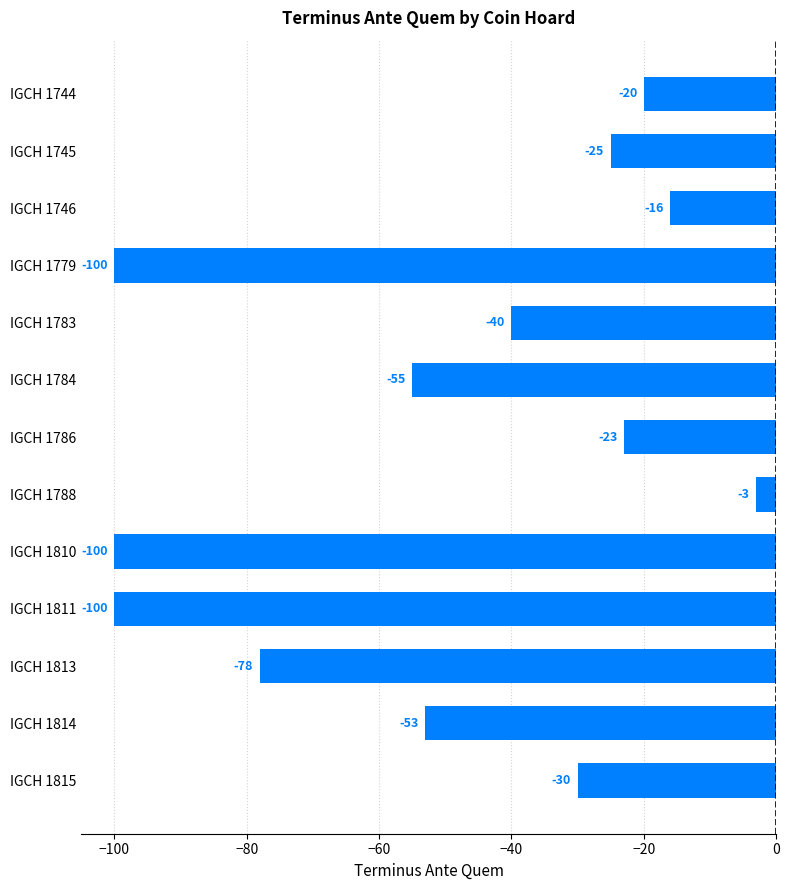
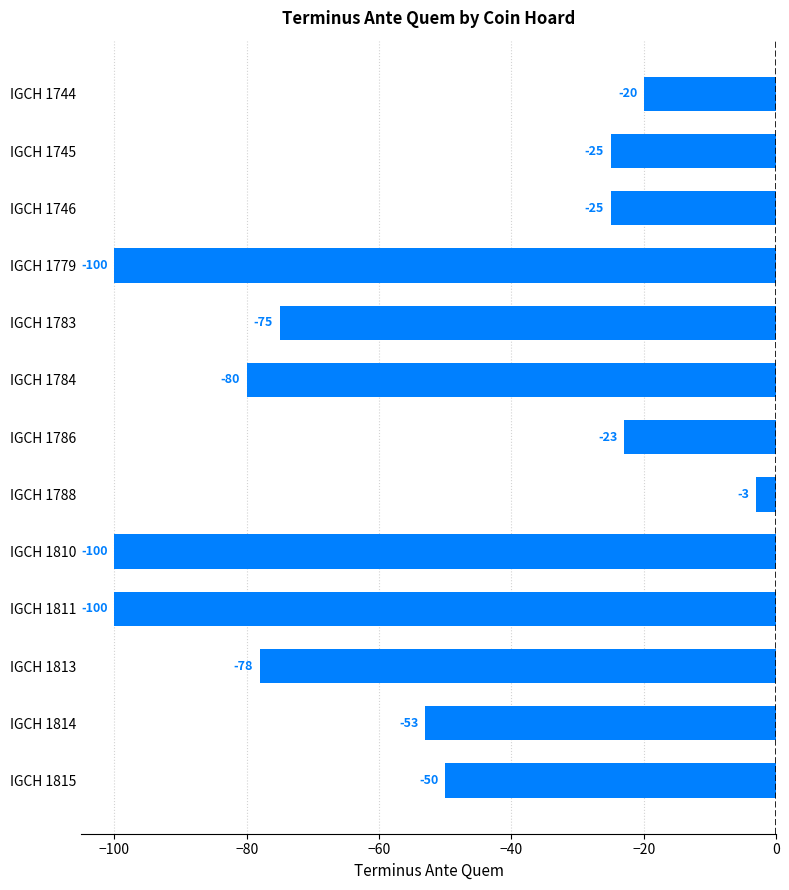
  {
    "IGCH 1744": -20,
    "IGCH 1745": -25,
-   "IGCH 1746": -16,
+   "IGCH 1746": -25,
    "IGCH 1779": -100,
-   "IGCH 1783": -40,
-   "IGCH 1784": -55,
+   "IGCH 1783": -75,
+   "IGCH 1784": -80,
    "IGCH 1786": -23,
    "IGCH 1788": -3,
    "IGCH 1810": -100,
    "IGCH 1811": -100,
    "IGCH 1813": -78,
    "IGCH 1814": -53,
-   "IGCH 1815": -30
+   "IGCH 1815": -50
  }
